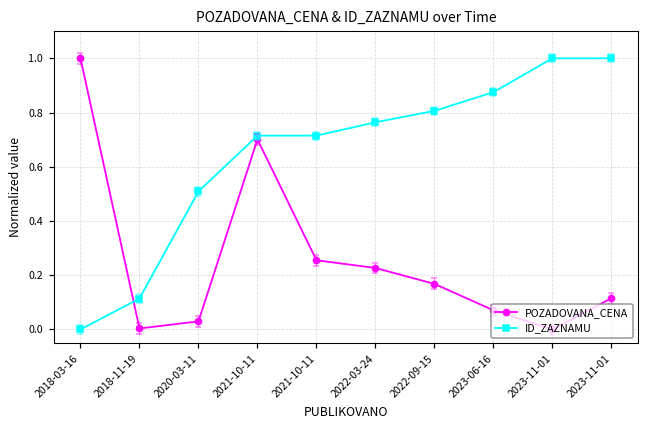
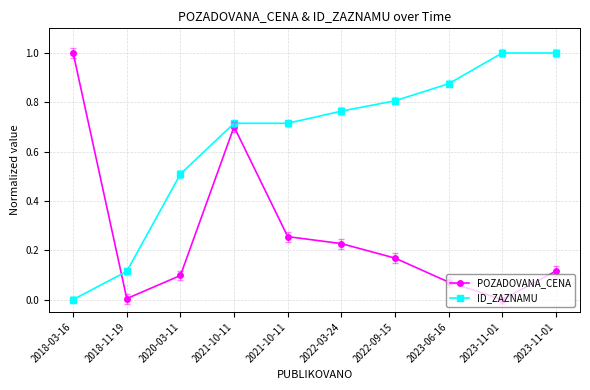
  {
    "POZADOVANA_CENA": {
      "2018-03-16": 1.00,
      "2018-11-19": 0.00,
-     "2020-03-11": 0.03,
+     "2020-03-11": 0.10,
      "2022-03-24": 0.23,
      "2022-09-15": 0.17
    },
    "ID_ZAZNAMU": {
      "2018-03-16": 0.00,
      "2018-11-19": 0.11,
      "2020-03-11": 0.51,
      "2022-03-24": 0.76,
      "2022-09-15": 0.81,
      "2023-06-16": 0.88
    }
  }
